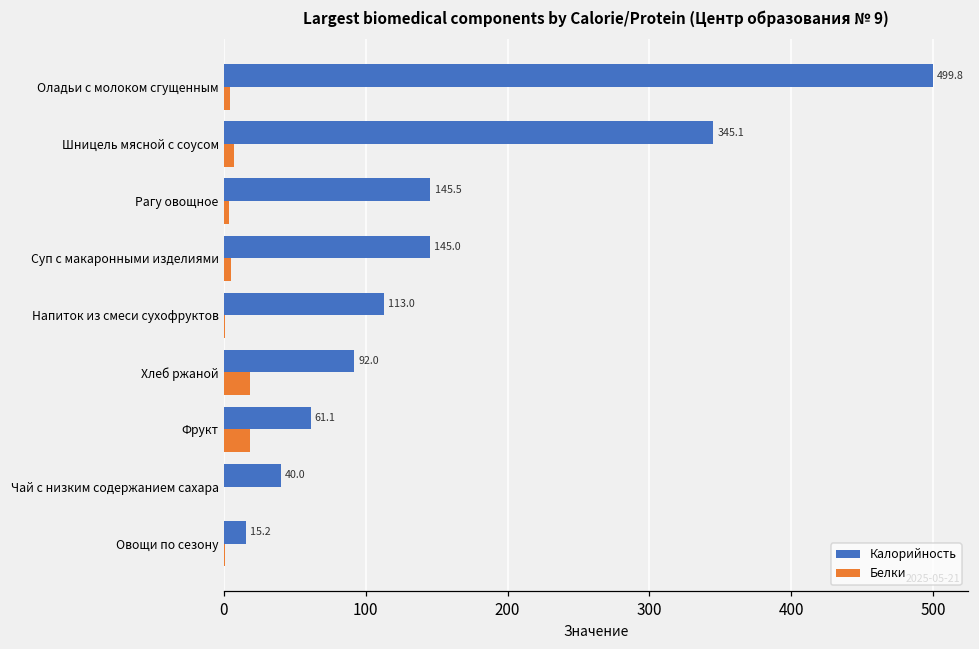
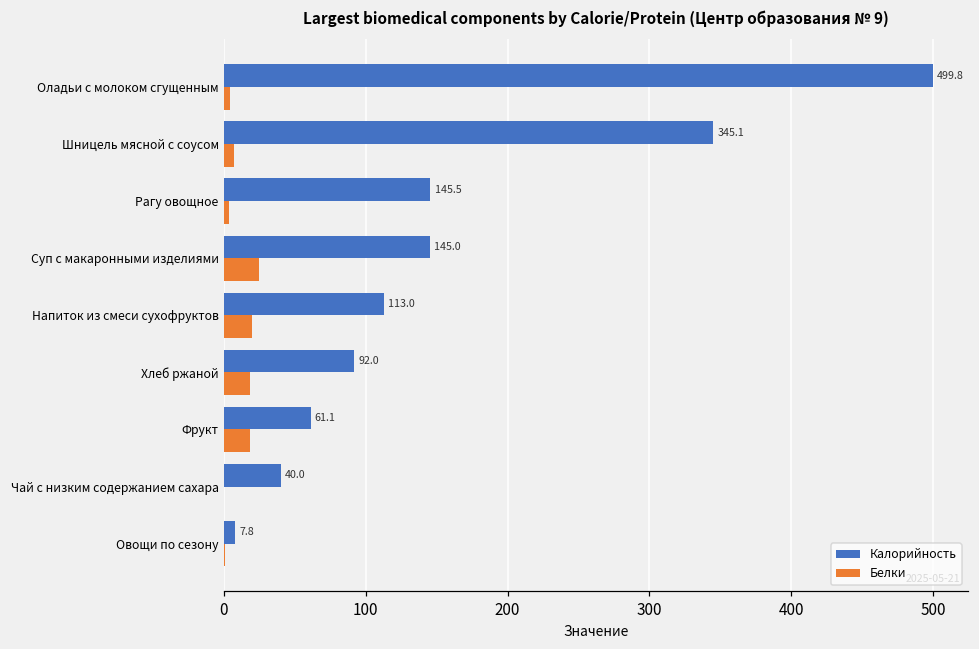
  {
    "Калорийность": {
      "Оладьи с молоком сгущенным": 499.8,
      "Шницель мясной с соусом": 345.1,
      "Рагу овощное": 145.5,
      "Суп с макаронными изделиями": 145.0,
      "Напиток из смеси сухофруктов": 113.0,
      "Хлеб ржаной": 92.0,
      "Фрукт": 61.1,
      "Чай с низким содержанием сахара": 40.0,
-     "Овощи по сезону": 15.2
+     "Овощи по сезону": 7.8
    },
    "Белки": {
      "Оладьи с молоком сгущенным": 4,
      "Шницель мясной с соусом": 7,
      "Рагу овощное": 4,
-     "Суп с макаронными изделиями": 5,
-     "Напиток из смеси сухофруктов": 1,
+     "Суп с макаронными изделиями": 25,
+     "Напиток из смеси сухофруктов": 20,
      "Хлеб ржаной": 18,
      "Фрукт": 19
    }
  }
